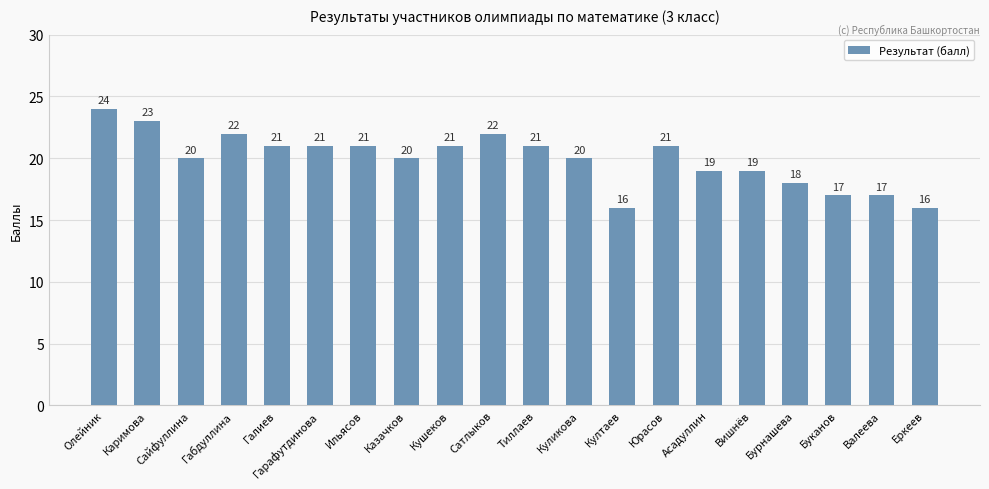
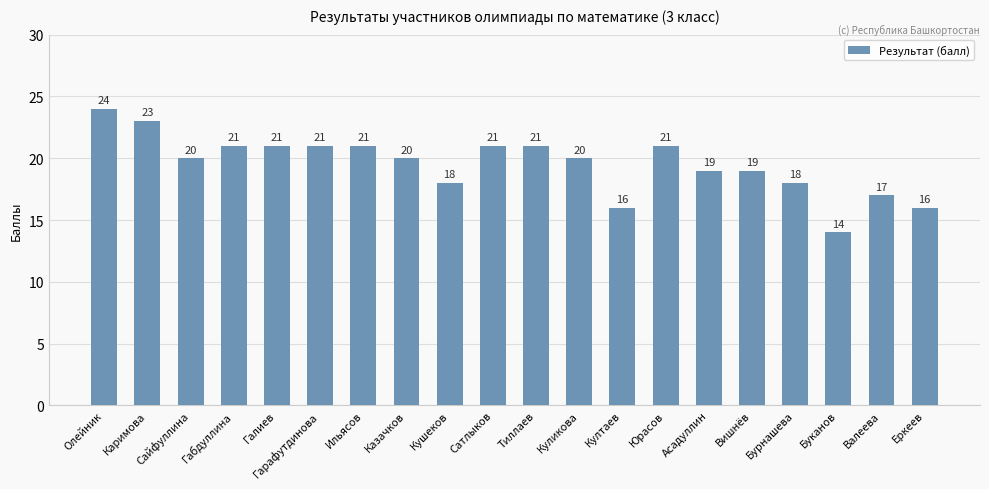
  {
    "Олейник": 24,
    "Каримова": 23,
    "Сайфуллина": 20,
-   "Габдуллина": 22,
+   "Габдуллина": 21,
    "Галиев": 21,
    "Гарафутдинова": 21,
    "Ильясов": 21,
    "Казачков": 20,
-   "Кушеков": 21,
-   "Сатлыков": 22,
+   "Кушеков": 18,
+   "Сатлыков": 21,
    "Тиллаев": 21,
    "Куликова": 20,
    "Култаев": 16,
    "Юрасов": 21,
    "Асадуллин": 19,
    "Вишнёв": 19,
    "Бурнашева": 18,
-   "Буканов": 17,
+   "Буканов": 14,
    "Валеева": 17,
    "Еркеев": 16
  }
